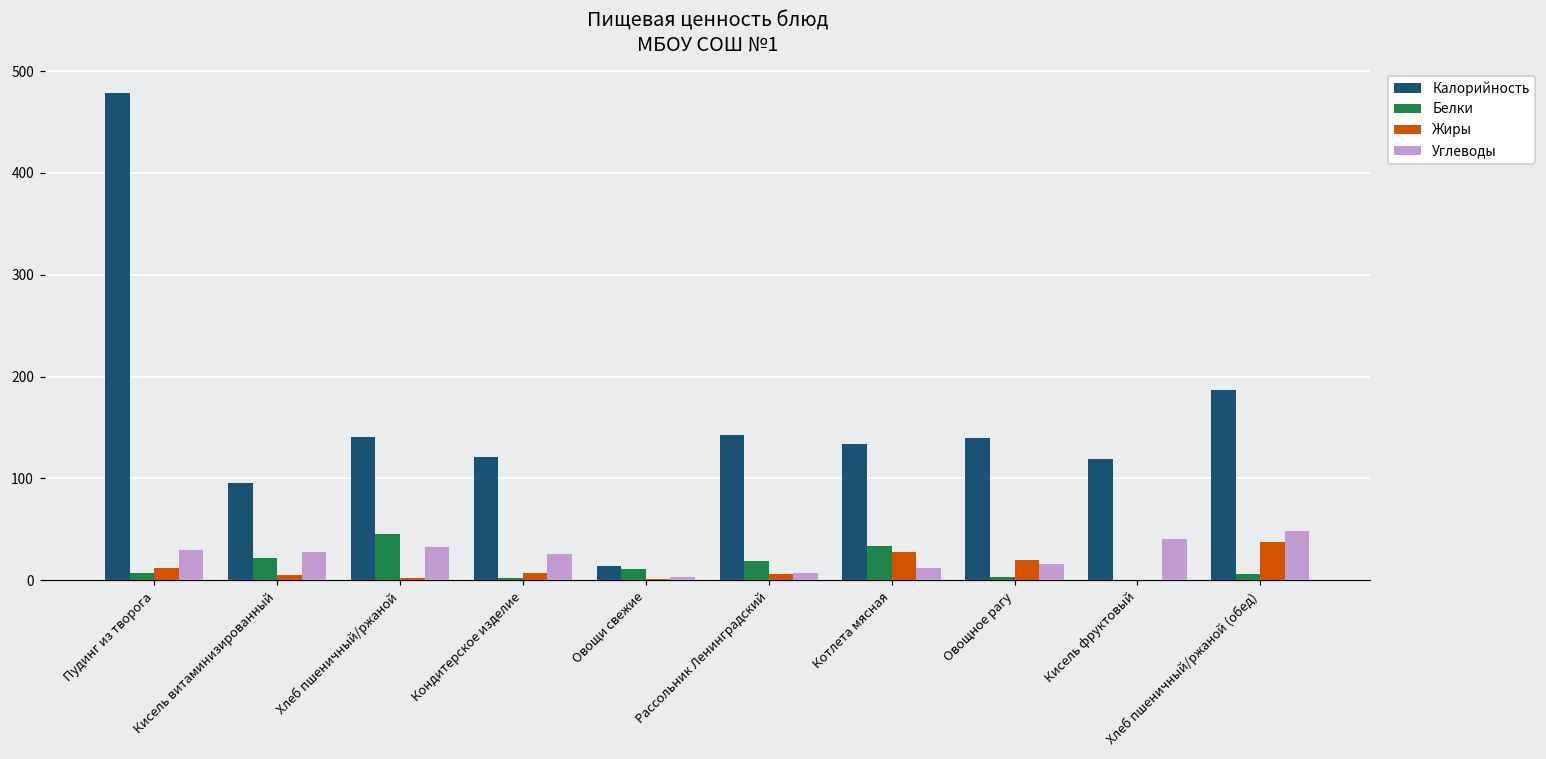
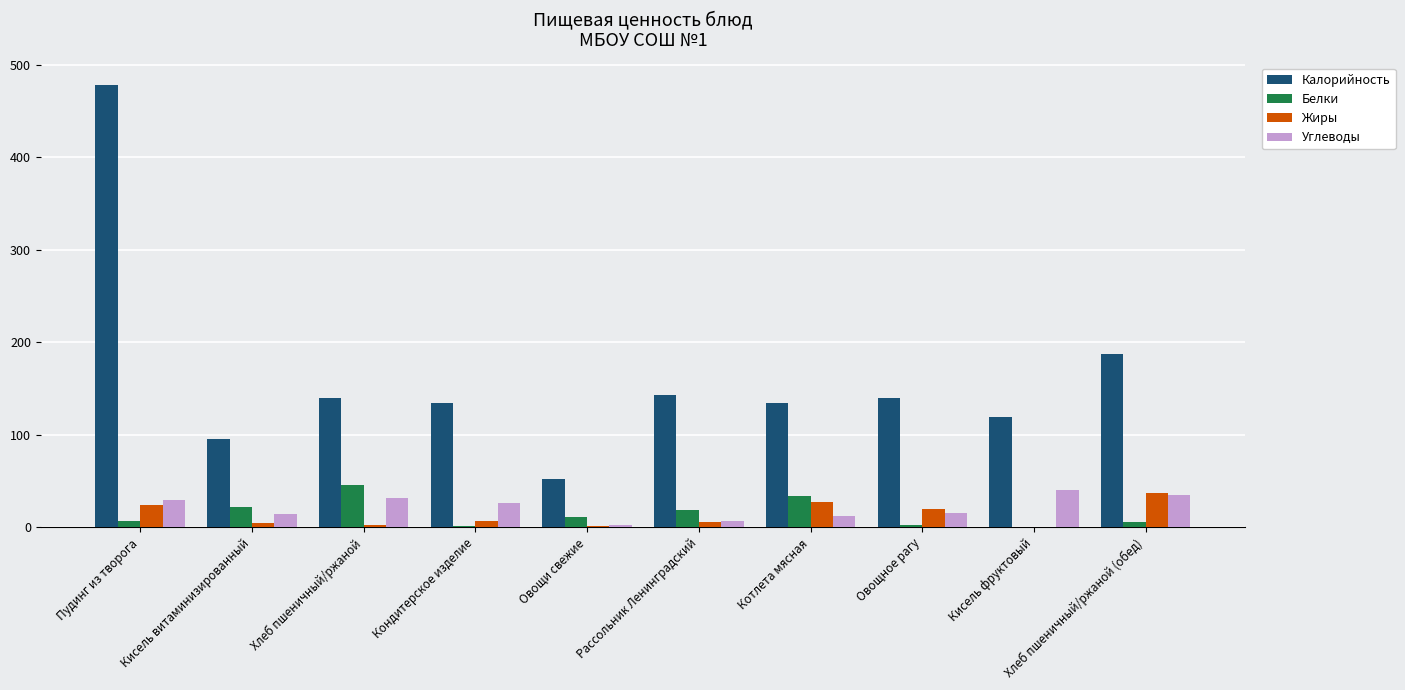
  {
    "Калорийность": {
      "Пудинг из творога": 480,
      "Кисель витаминизированный": 100,
      "Хлеб пшеничный/ржаной": 140,
-     "Кондитерское изделие": 120,
-     "Овощи свежие": 10,
+     "Кондитерское изделие": 130,
+     "Овощи свежие": 50,
      "Рассольник Ленинградский": 140,
      "Котлета мясная": 130,
      "Овощное рагу": 140,
      "Кисель фруктовый": 120,
      "Хлеб пшеничный/ржаной (обед)": 190
    },
    "Белки": {
      "Пудинг из творога": 10,
      "Кисель витаминизированный": 20,
      "Хлеб пшеничный/ржаной": 50,
      "Овощи свежие": 10,
      "Рассольник Ленинградский": 20,
      "Котлета мясная": 30,
      "Овощное рагу": 0,
      "Хлеб пшеничный/ржаной (обед)": 10
    },
    "Жиры": {
-     "Пудинг из творога": 10,
+     "Пудинг из творога": 20,
      "Кисель витаминизированный": 0,
      "Кондитерское изделие": 10,
      "Рассольник Ленинградский": 10,
      "Котлета мясная": 30,
      "Овощное рагу": 20,
      "Хлеб пшеничный/ржаной (обед)": 40
    },
    "Углеводы": {
      "Пудинг из творога": 30,
-     "Кисель витаминизированный": 30,
+     "Кисель витаминизированный": 10,
      "Хлеб пшеничный/ржаной": 30,
      "Кондитерское изделие": 30,
      "Рассольник Ленинградский": 10,
      "Котлета мясная": 10,
      "Овощное рагу": 20,
      "Кисель фруктовый": 40,
-     "Хлеб пшеничный/ржаной (обед)": 50
+     "Хлеб пшеничный/ржаной (обед)": 30
    }
  }
